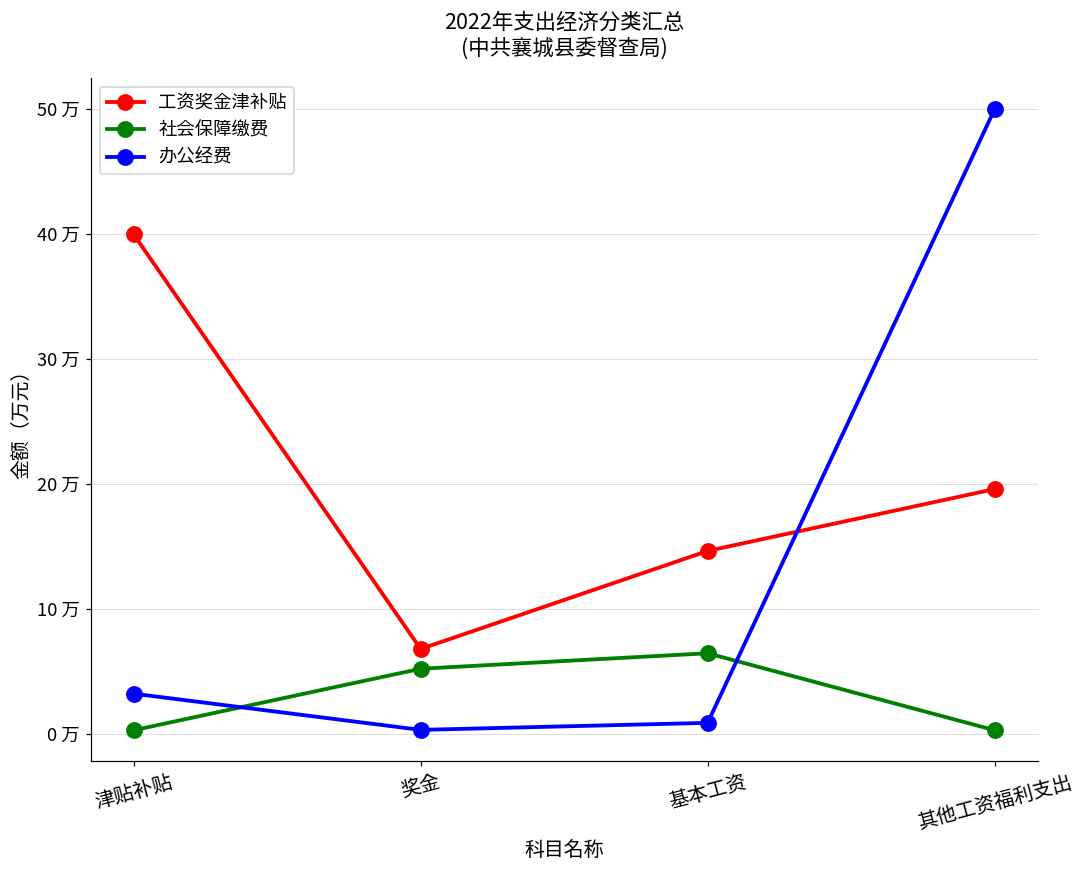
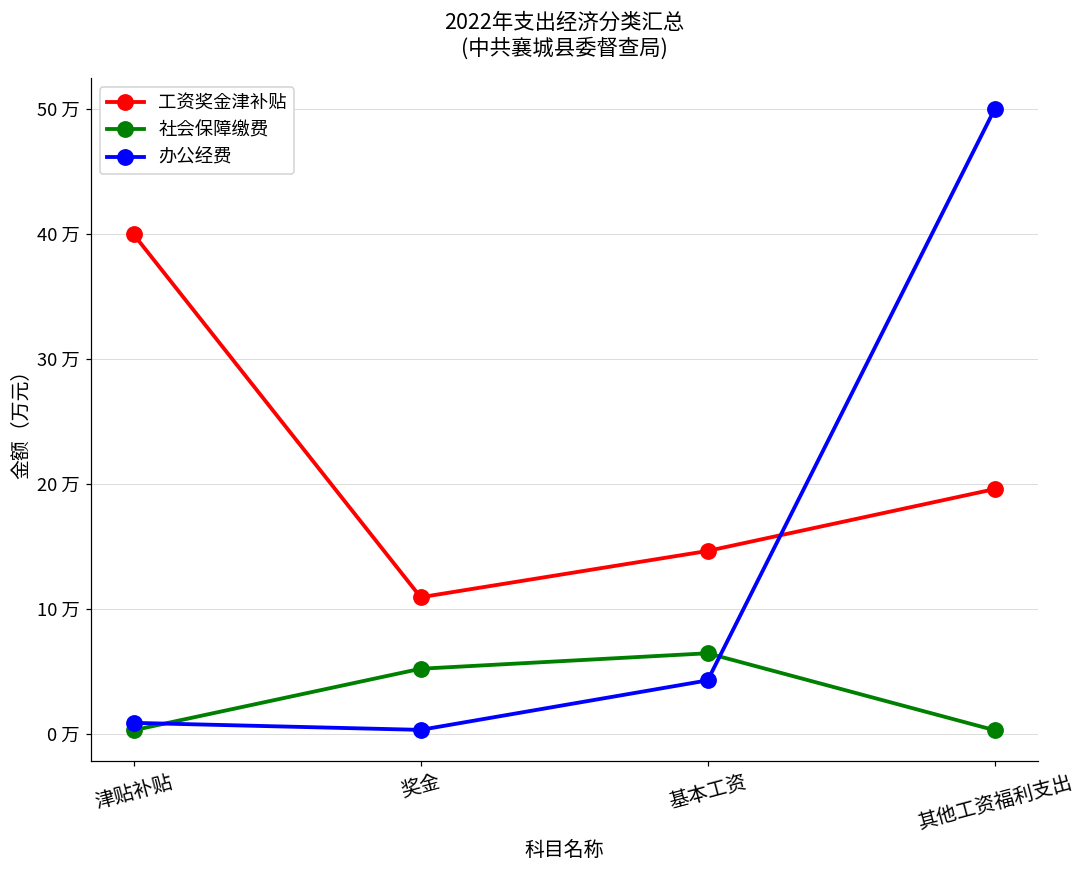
  {
    "工资奖金津补贴": {
      "津贴补贴": "40.0 万",
-     "奖金": "6.8 万",
+     "奖金": "10.9 万",
      "基本工资": "14.7 万",
      "其他工资福利支出": "19.6 万"
    },
    "社会保障缴费": {
      "津贴补贴": "0.3 万",
      "奖金": "5.2 万",
      "基本工资": "6.5 万",
      "其他工资福利支出": "0.3 万"
    },
    "办公经费": {
-     "津贴补贴": "3.2 万",
+     "津贴补贴": "0.9 万",
      "奖金": "0.3 万",
-     "基本工资": "0.9 万",
+     "基本工资": "4.3 万",
      "其他工资福利支出": "50.0 万"
    }
  }
